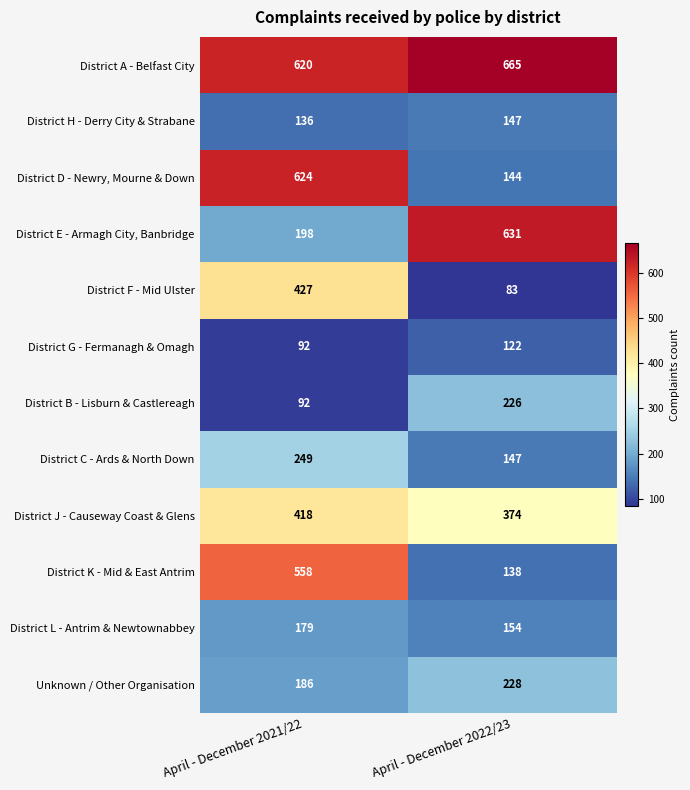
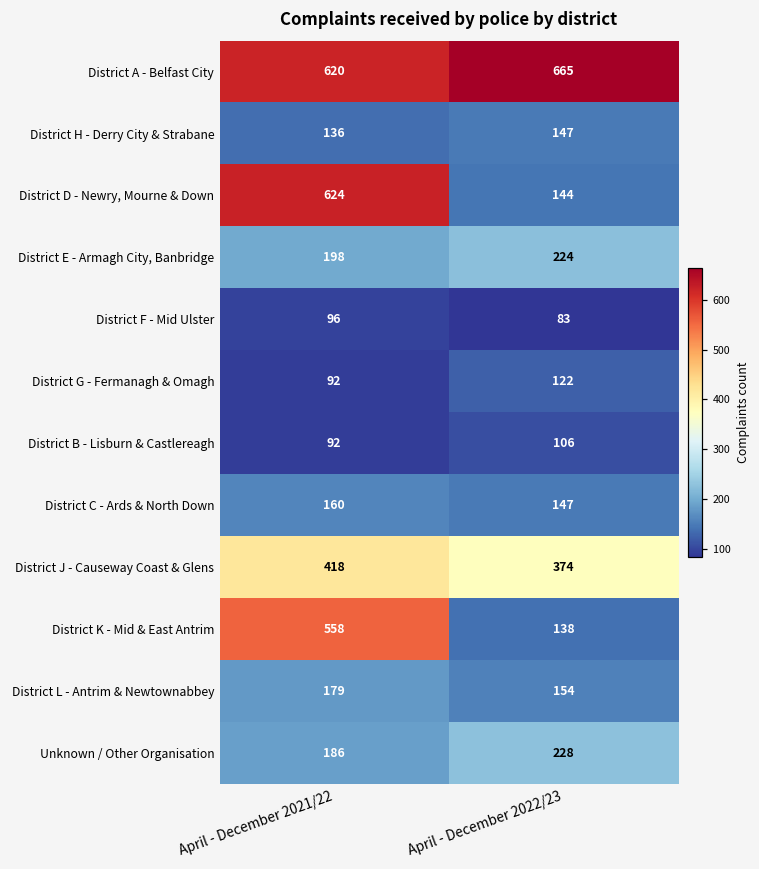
  {
    "District A - Belfast City": {
      "April - December 2021/22": 620,
      "April - December 2022/23": 665
    },
    "District H - Derry City & Strabane": {
      "April - December 2021/22": 136,
      "April - December 2022/23": 147
    },
    "District D - Newry, Mourne & Down": {
      "April - December 2021/22": 624,
      "April - December 2022/23": 144
    },
    "District E - Armagh City, Banbridge": {
      "April - December 2021/22": 198,
-     "April - December 2022/23": 631
+     "April - December 2022/23": 224
    },
    "District F - Mid Ulster": {
-     "April - December 2021/22": 427,
+     "April - December 2021/22": 96,
      "April - December 2022/23": 83
    },
    "District G - Fermanagh & Omagh": {
      "April - December 2021/22": 92,
      "April - December 2022/23": 122
    },
    "District B - Lisburn & Castlereagh": {
      "April - December 2021/22": 92,
-     "April - December 2022/23": 226
+     "April - December 2022/23": 106
    },
    "District C - Ards & North Down": {
-     "April - December 2021/22": 249,
+     "April - December 2021/22": 160,
      "April - December 2022/23": 147
    },
    "District J - Causeway Coast & Glens": {
      "April - December 2021/22": 418,
      "April - December 2022/23": 374
    },
    "District K - Mid & East Antrim": {
      "April - December 2021/22": 558,
      "April - December 2022/23": 138
    },
    "District L - Antrim & Newtownabbey": {
      "April - December 2021/22": 179,
      "April - December 2022/23": 154
    },
    "Unknown / Other Organisation": {
      "April - December 2021/22": 186,
      "April - December 2022/23": 228
    }
  }
